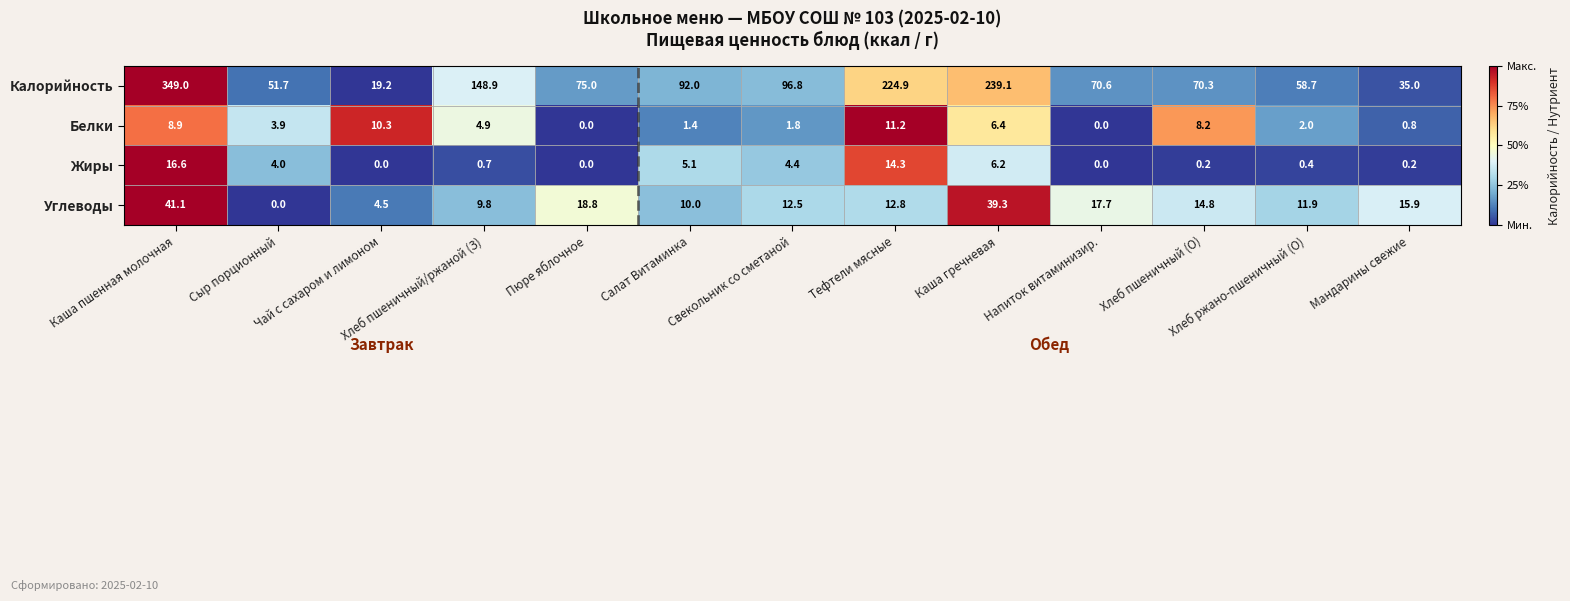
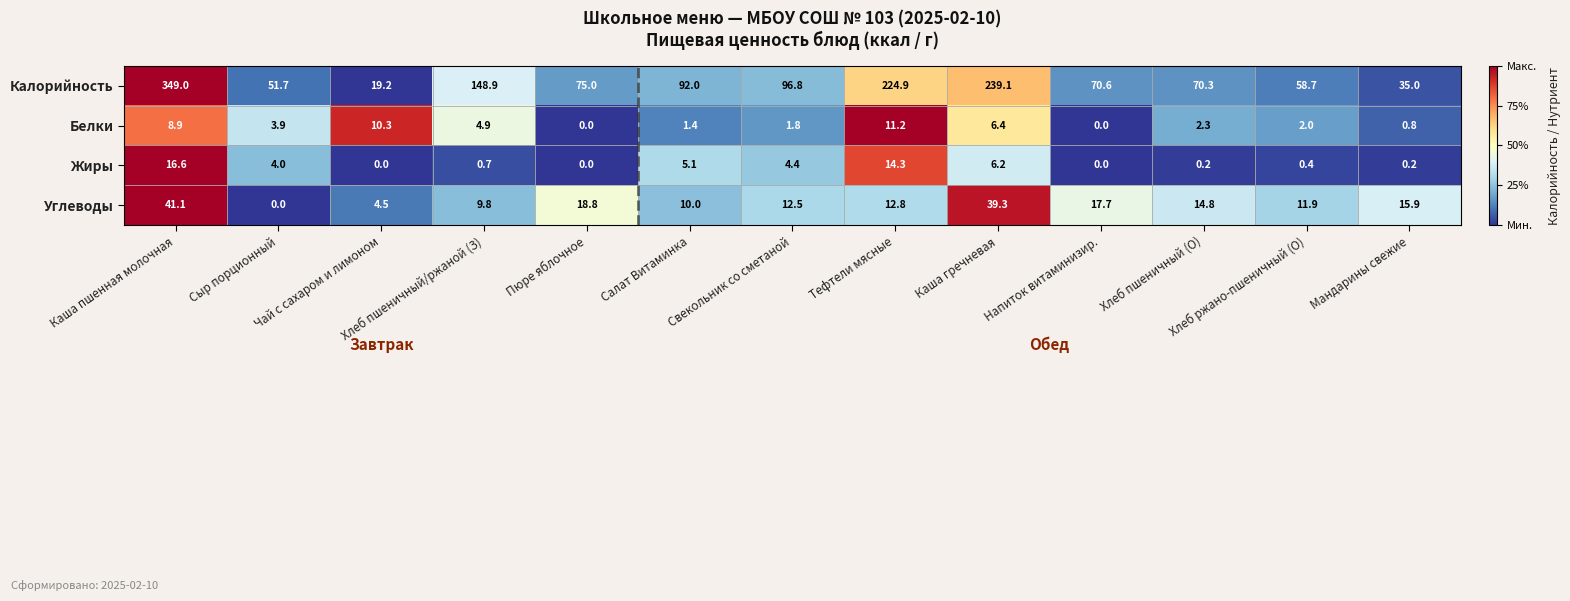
  {
    "Калорийность": {
      "Каша пшенная молочная": 349.0,
      "Сыр порционный": 51.7,
      "Чай с сахаром и лимоном": 19.2,
      "Хлеб пшеничный/ржаной (З)": 148.9,
      "Пюре яблочное": 75.0,
      "Салат Витаминка": 92.0,
      "Свекольник со сметаной": 96.8,
      "Тефтели мясные": 224.9,
      "Каша гречневая": 239.1,
      "Напиток витаминизир.": 70.6,
      "Хлеб пшеничный (О)": 70.3,
      "Хлеб ржано-пшеничный (О)": 58.7,
      "Мандарины свежие": 35.0
    },
    "Белки": {
      "Каша пшенная молочная": 8.9,
      "Сыр порционный": 3.9,
      "Чай с сахаром и лимоном": 10.3,
      "Хлеб пшеничный/ржаной (З)": 4.9,
      "Пюре яблочное": 0.0,
      "Салат Витаминка": 1.4,
      "Свекольник со сметаной": 1.8,
      "Тефтели мясные": 11.2,
      "Каша гречневая": 6.4,
      "Напиток витаминизир.": 0.0,
-     "Хлеб пшеничный (О)": 8.2,
+     "Хлеб пшеничный (О)": 2.3,
      "Хлеб ржано-пшеничный (О)": 2.0,
      "Мандарины свежие": 0.8
    },
    "Жиры": {
      "Каша пшенная молочная": 16.6,
      "Сыр порционный": 4.0,
      "Чай с сахаром и лимоном": 0.0,
      "Хлеб пшеничный/ржаной (З)": 0.7,
      "Пюре яблочное": 0.0,
      "Салат Витаминка": 5.1,
      "Свекольник со сметаной": 4.4,
      "Тефтели мясные": 14.3,
      "Каша гречневая": 6.2,
      "Напиток витаминизир.": 0.0,
      "Хлеб пшеничный (О)": 0.2,
      "Хлеб ржано-пшеничный (О)": 0.4,
      "Мандарины свежие": 0.2
    },
    "Углеводы": {
      "Каша пшенная молочная": 41.1,
      "Сыр порционный": 0.0,
      "Чай с сахаром и лимоном": 4.5,
      "Хлеб пшеничный/ржаной (З)": 9.8,
      "Пюре яблочное": 18.8,
      "Салат Витаминка": 10.0,
      "Свекольник со сметаной": 12.5,
      "Тефтели мясные": 12.8,
      "Каша гречневая": 39.3,
      "Напиток витаминизир.": 17.7,
      "Хлеб пшеничный (О)": 14.8,
      "Хлеб ржано-пшеничный (О)": 11.9,
      "Мандарины свежие": 15.9
    }
  }
